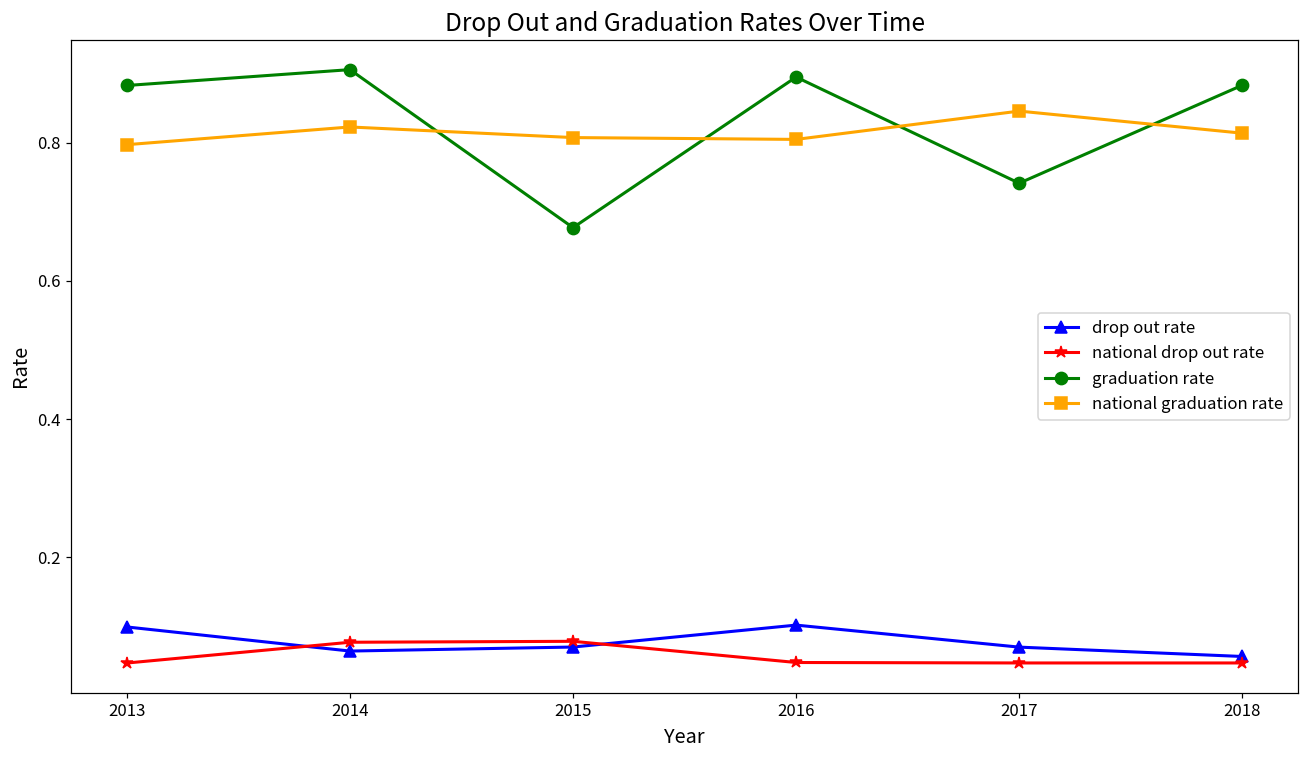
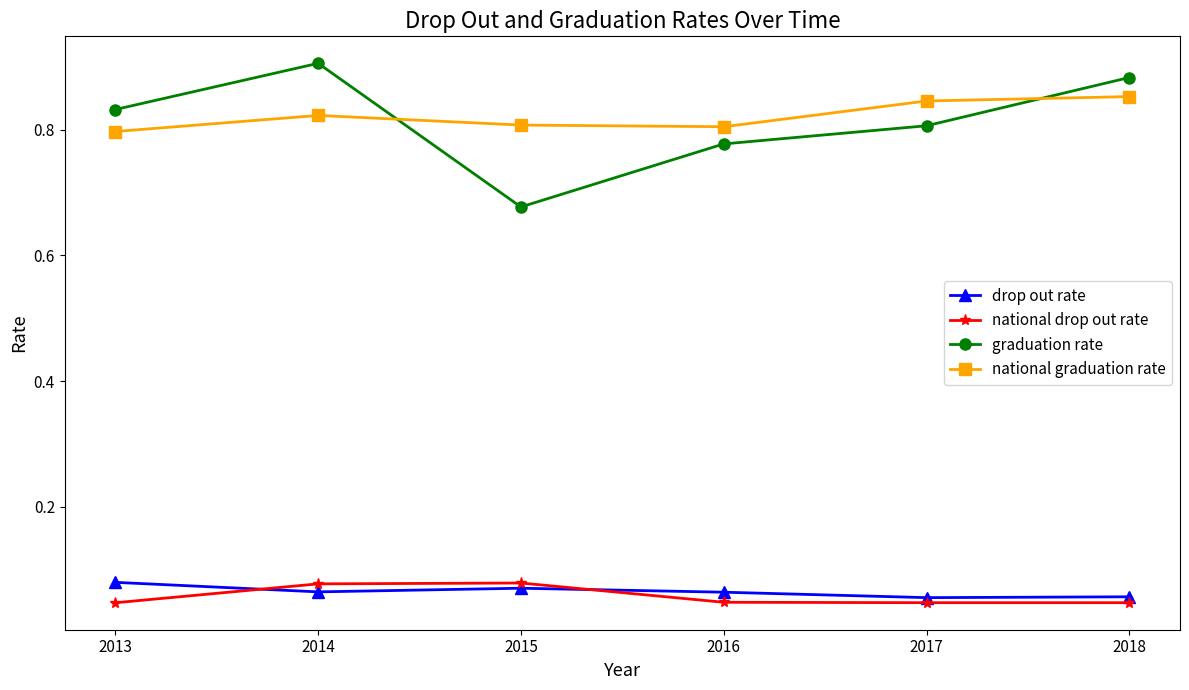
  {
    "drop out rate": {
-     "2013": 0.10,
+     "2013": 0.08,
      "2014": 0.06,
      "2015": 0.07,
-     "2016": 0.10,
-     "2017": 0.07,
+     "2016": 0.06,
+     "2017": 0.05,
      "2018": 0.06
    },
    "national drop out rate": {
      "2013": 0.05,
      "2014": 0.08,
      "2015": 0.08,
      "2016": 0.05,
      "2017": 0.05,
      "2018": 0.05
    },
    "graduation rate": {
-     "2013": 0.88,
+     "2013": 0.83,
      "2014": 0.91,
      "2015": 0.68,
-     "2016": 0.90,
-     "2017": 0.74,
+     "2016": 0.78,
+     "2017": 0.81,
      "2018": 0.88
    },
    "national graduation rate": {
      "2013": 0.80,
      "2014": 0.82,
      "2015": 0.81,
      "2016": 0.81,
      "2017": 0.85,
-     "2018": 0.81
+     "2018": 0.85
    }
  }
